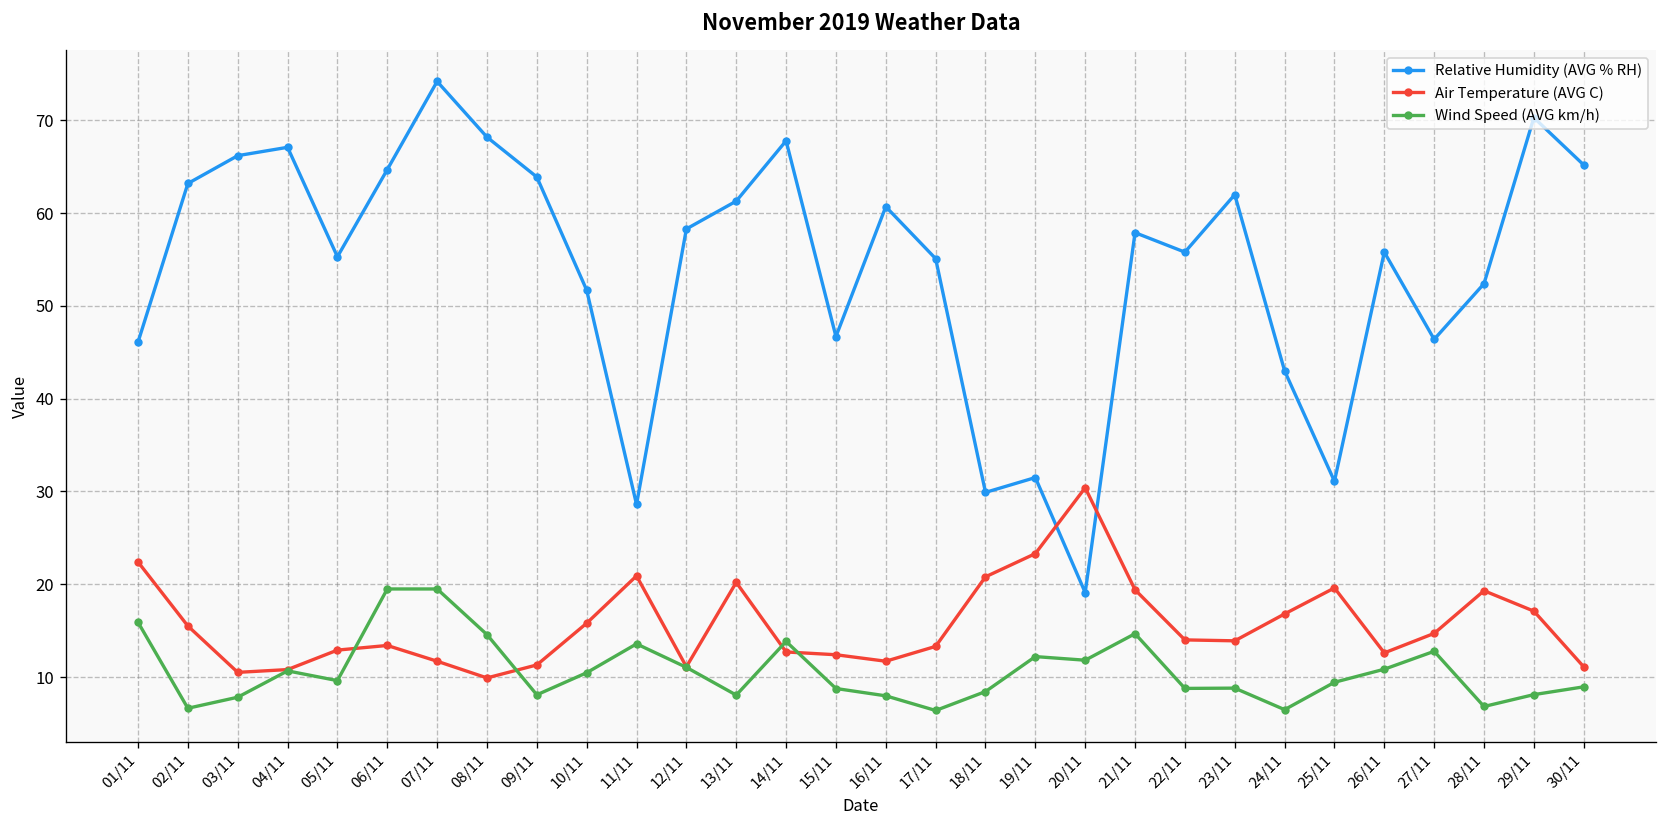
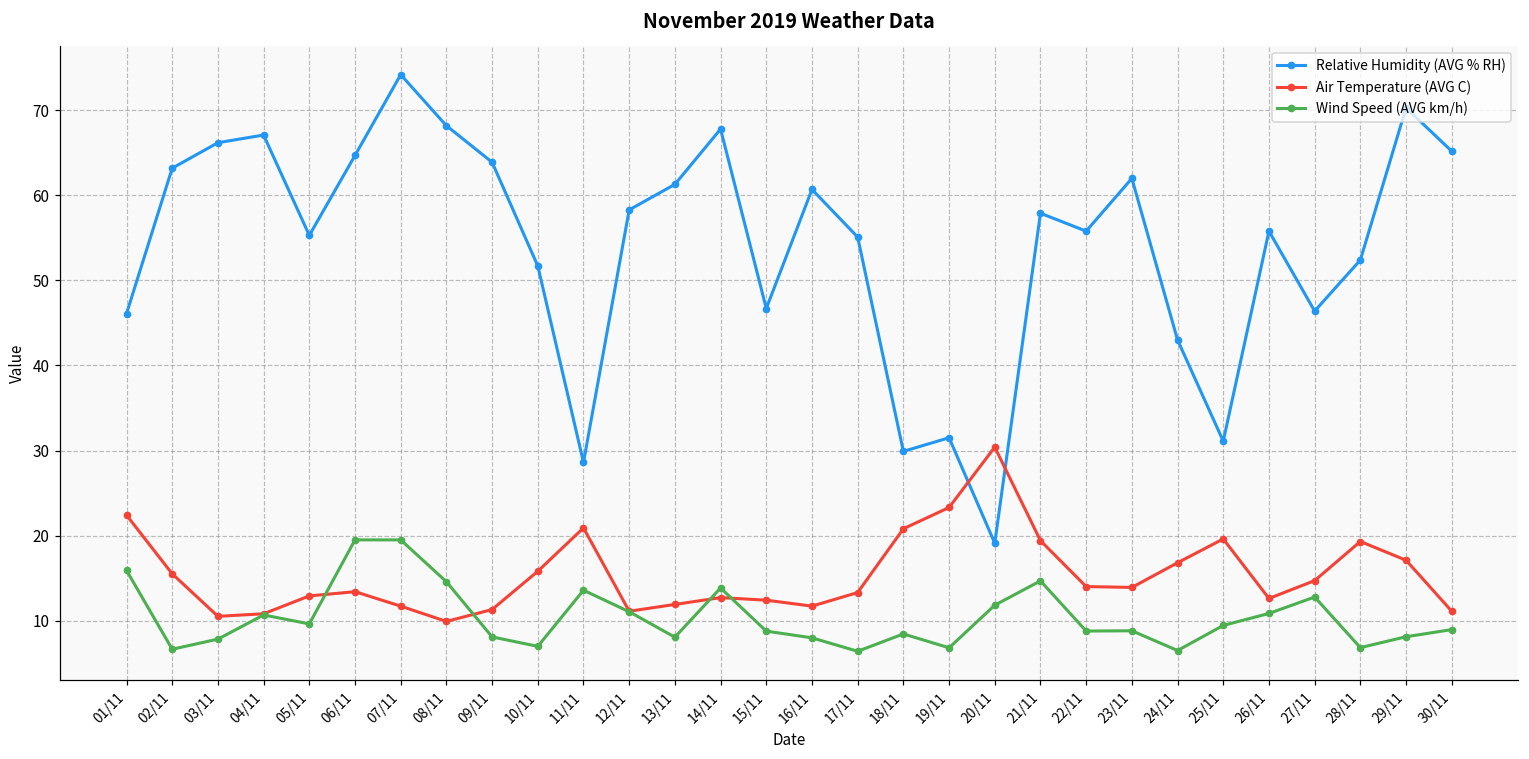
  {
    "Relative Humidity (AVG % RH)": {
      "01/11": 46,
      "02/11": 63,
      "03/11": 66,
      "04/11": 67,
      "05/11": 55,
      "06/11": 65,
      "07/11": 74,
      "08/11": 68,
      "09/11": 64,
      "10/11": 52,
      "11/11": 29,
      "12/11": 58,
      "13/11": 61,
      "14/11": 68,
      "15/11": 47,
      "16/11": 61,
      "17/11": 55,
      "18/11": 30,
      "19/11": 32,
      "20/11": 19,
      "21/11": 58,
      "22/11": 56,
      "23/11": 62,
      "24/11": 43,
      "25/11": 31,
      "26/11": 56,
      "27/11": 46,
      "28/11": 52,
      "30/11": 65
    },
    "Air Temperature (AVG C)": {
      "01/11": 22,
      "02/11": 16,
      "03/11": 11,
      "05/11": 13,
      "06/11": 13,
      "07/11": 12,
      "08/11": 10,
      "09/11": 11,
      "10/11": 16,
      "11/11": 21,
-     "13/11": 20,
+     "13/11": 12,
      "14/11": 13,
      "15/11": 12,
      "16/11": 12,
      "17/11": 13,
      "18/11": 21,
      "19/11": 23,
      "20/11": 30,
      "21/11": 19,
      "22/11": 14,
      "23/11": 14,
      "24/11": 17,
      "25/11": 20,
      "26/11": 13,
      "27/11": 15,
      "28/11": 19,
      "29/11": 17,
      "30/11": 11
    },
    "Wind Speed (AVG km/h)": {
      "01/11": 16,
      "02/11": 7,
      "03/11": 8,
      "05/11": 10,
      "06/11": 19,
      "07/11": 19,
      "08/11": 15,
      "09/11": 8,
-     "10/11": 10,
+     "10/11": 7,
      "11/11": 14,
      "13/11": 8,
      "14/11": 14,
      "15/11": 9,
      "16/11": 8,
      "17/11": 6,
      "18/11": 8,
-     "19/11": 12,
+     "19/11": 7,
      "20/11": 12,
      "21/11": 15,
      "22/11": 9,
      "23/11": 9,
      "24/11": 6,
      "25/11": 9,
      "26/11": 11,
      "27/11": 13,
      "28/11": 7,
      "29/11": 8,
      "30/11": 9
    }
  }
